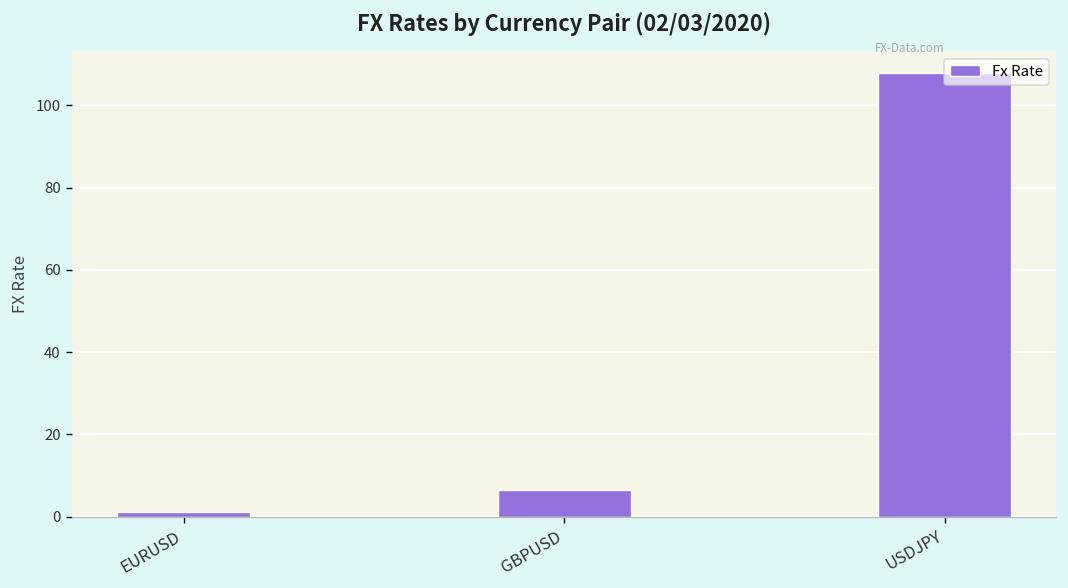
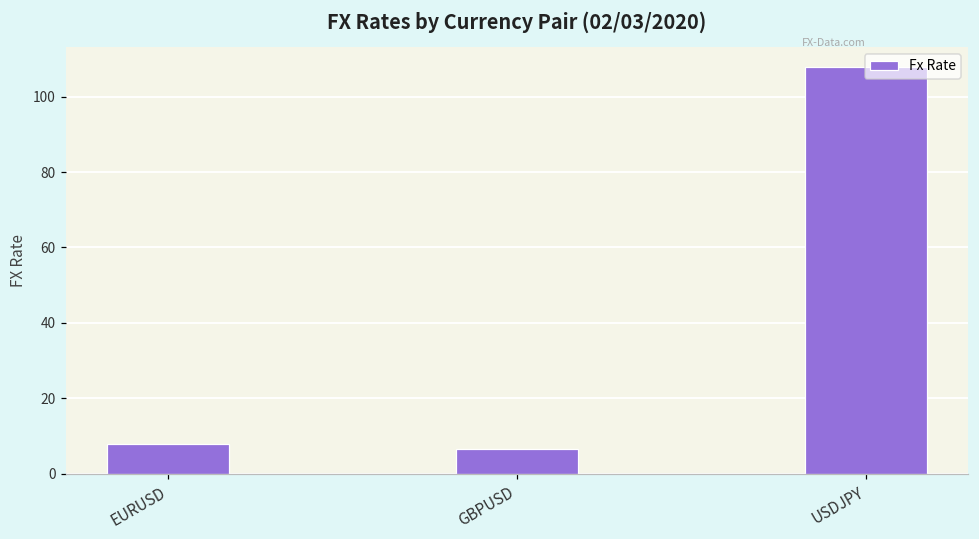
  {
-   "EURUSD": 1,
+   "EURUSD": 8,
    "GBPUSD": 7
  }
